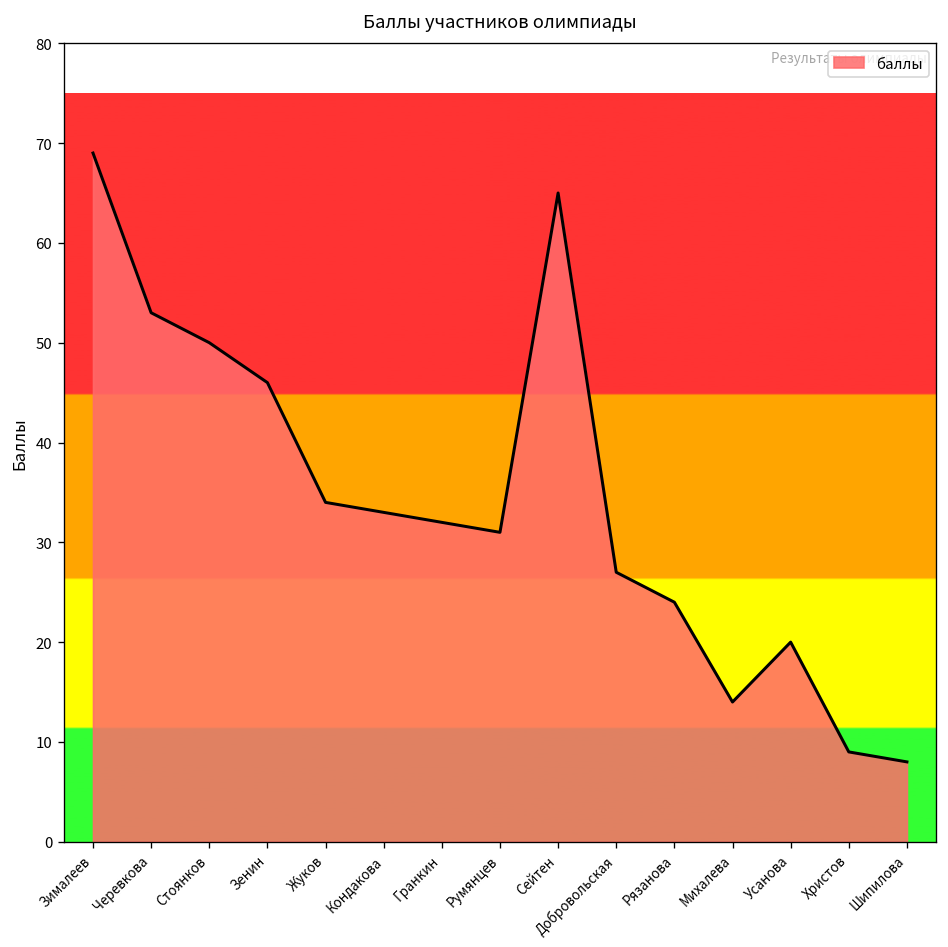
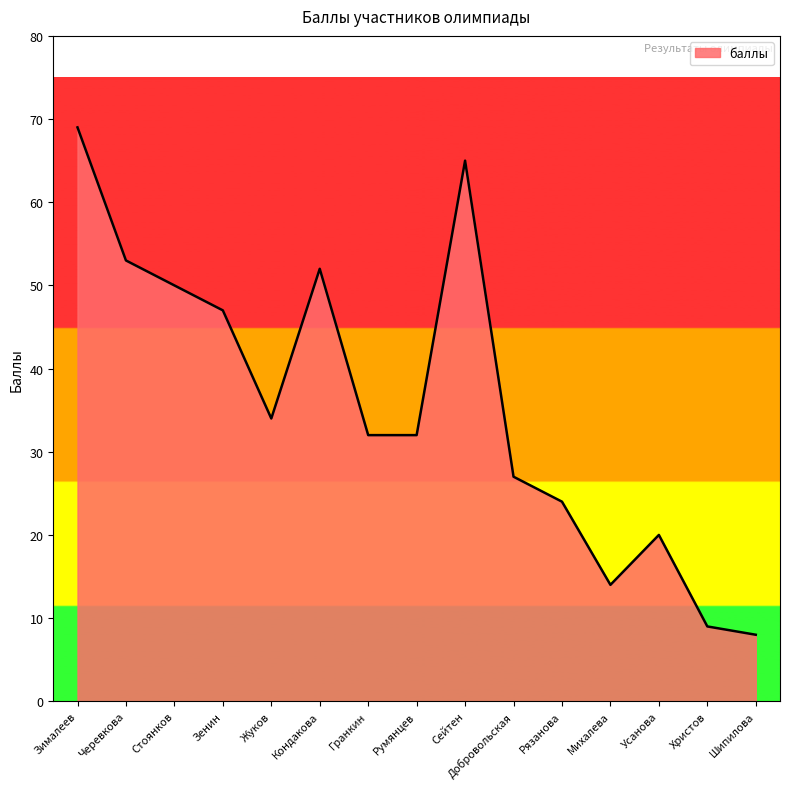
  {
    "Зималеев": 69,
    "Черевкова": 53,
    "Стоянков": 50,
-   "Зенин": 46,
+   "Зенин": 47,
    "Жуков": 34,
-   "Кондакова": 33,
+   "Кондакова": 52,
    "Гранкин": 32,
-   "Румянцев": 31,
+   "Румянцев": 32,
    "Сейтен": 65,
    "Добровольская": 27,
    "Рязанова": 24,
    "Михалева": 14,
    "Усанова": 20,
    "Христов": 9,
    "Шипилова": 8
  }
